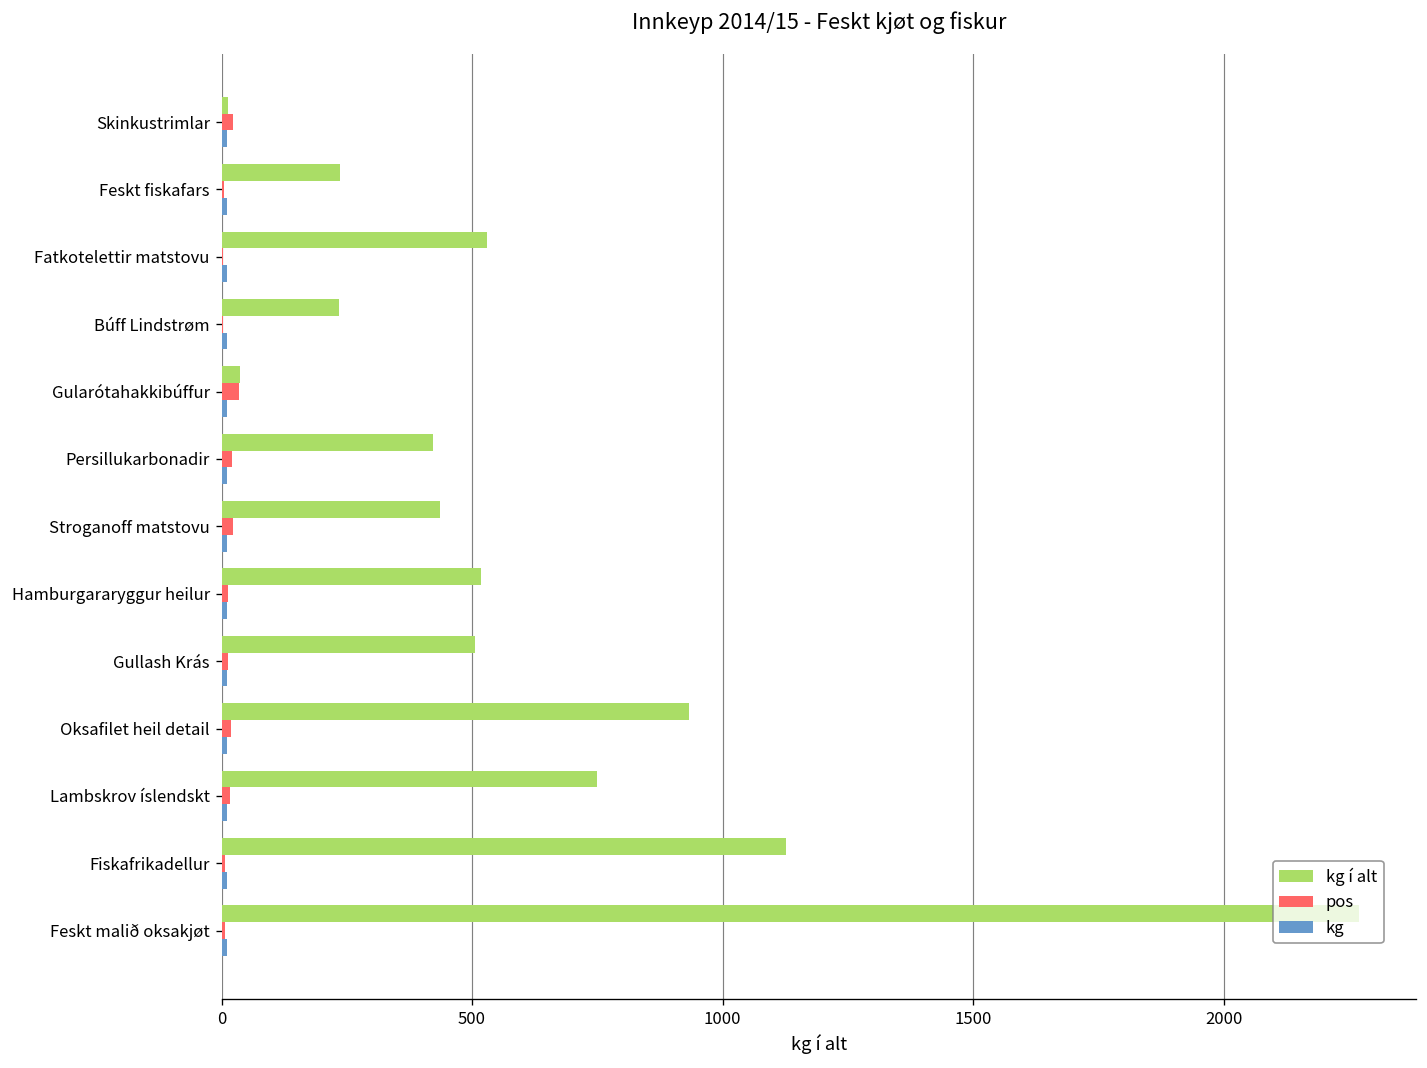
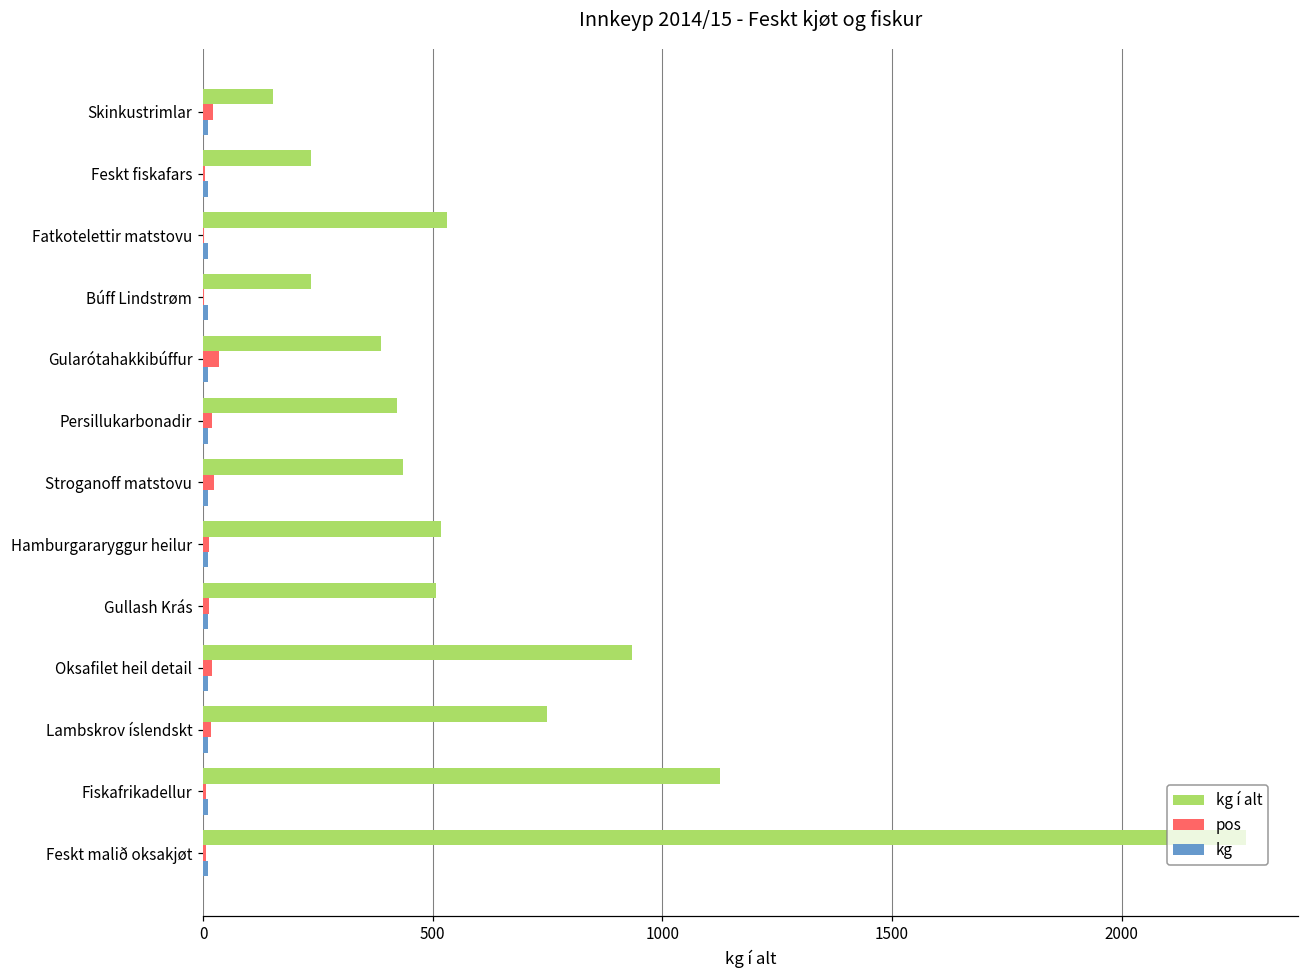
  {
    "kg í alt": {
-     "Skinkustrimlar": 10,
+     "Skinkustrimlar": 150,
      "Feskt fiskafars": 240,
      "Fatkotelettir matstovu": 530,
      "Búff Lindstrøm": 230,
-     "Gularótahakkibúffur": 40,
+     "Gularótahakkibúffur": 390,
      "Persillukarbonadir": 420,
      "Stroganoff matstovu": 440,
      "Hamburgararyggur heilur": 520,
      "Gullash Krás": 510,
      "Oksafilet heil detail": 930,
      "Lambskrov íslendskt": 750,
      "Fiskafrikadellur": 1130
    },
    "pos": {
      "Skinkustrimlar": 20,
      "Gularótahakkibúffur": 30,
      "Persillukarbonadir": 20,
      "Stroganoff matstovu": 20,
      "Hamburgararyggur heilur": 10,
      "Gullash Krás": 10,
      "Oksafilet heil detail": 20,
      "Lambskrov íslendskt": 20,
      "Fiskafrikadellur": 10,
      "Feskt malið oksakjøt": 10
    },
    "kg": {
      "Skinkustrimlar": 10,
      "Feskt fiskafars": 10,
      "Fatkotelettir matstovu": 10,
      "Búff Lindstrøm": 10,
      "Gularótahakkibúffur": 10,
      "Persillukarbonadir": 10,
      "Stroganoff matstovu": 10,
      "Hamburgararyggur heilur": 10,
      "Gullash Krás": 10,
      "Oksafilet heil detail": 10,
      "Lambskrov íslendskt": 10,
      "Fiskafrikadellur": 10,
      "Feskt malið oksakjøt": 10
    }
  }
